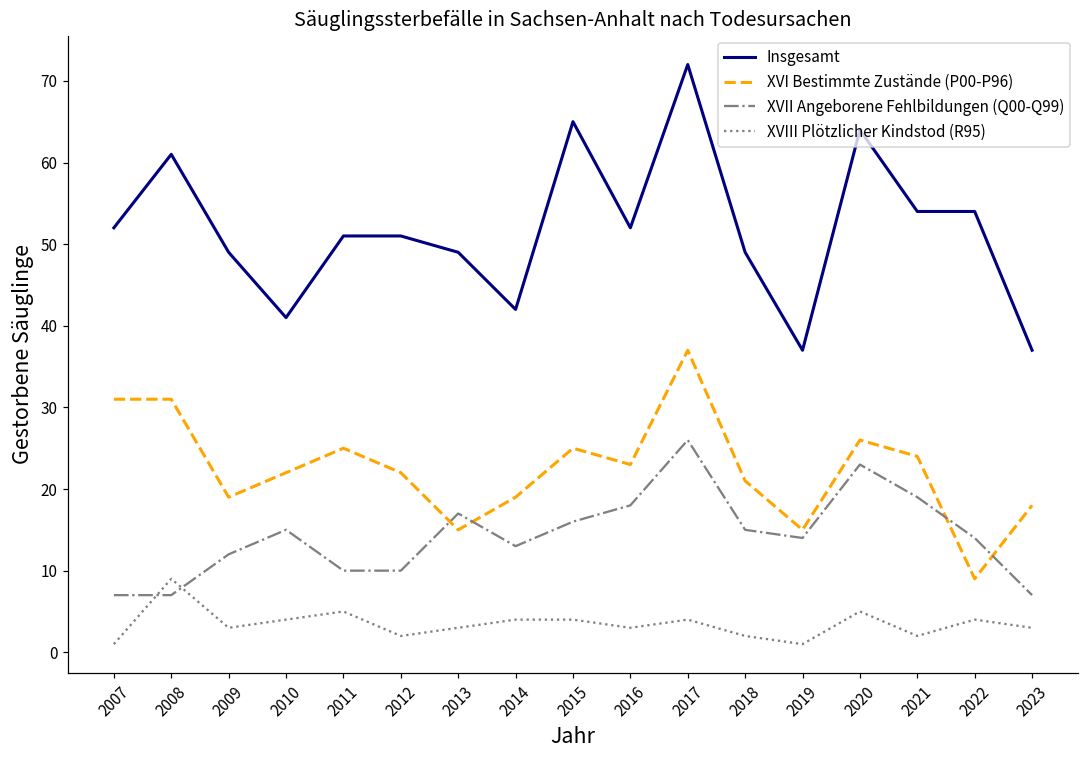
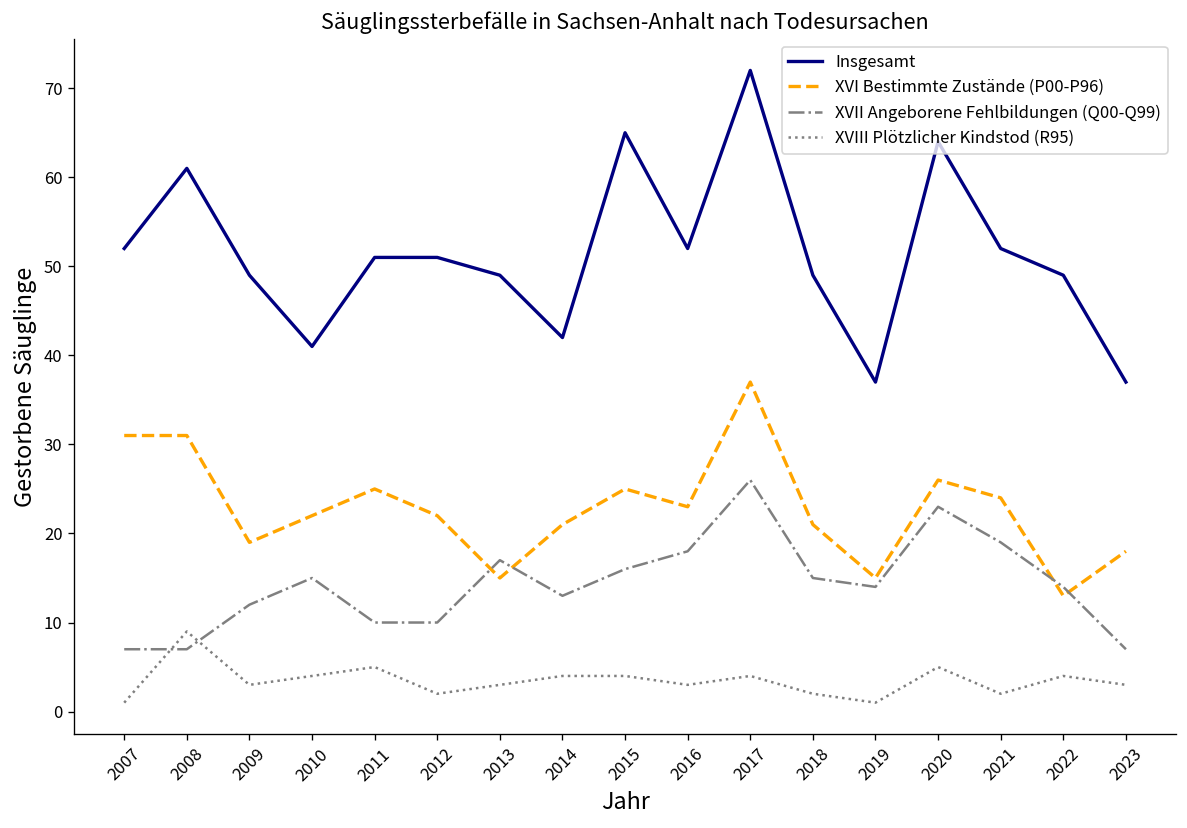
  {
    "Insgesamt": {
      "2007": 52,
      "2008": 61,
      "2009": 49,
      "2010": 41,
      "2011": 51,
      "2012": 51,
      "2013": 49,
      "2014": 42,
      "2015": 65,
      "2016": 52,
      "2017": 72,
      "2018": 49,
      "2019": 37,
-     "2021": 54,
-     "2022": 54,
+     "2021": 52,
+     "2022": 49,
      "2023": 37
    },
    "XVI Bestimmte Zustände (P00-P96)": {
      "2007": 31,
      "2008": 31,
      "2009": 19,
      "2010": 22,
      "2011": 25,
      "2012": 22,
      "2013": 15,
-     "2014": 19,
+     "2014": 21,
      "2015": 25,
      "2016": 23,
      "2017": 37,
      "2018": 21,
      "2019": 15,
      "2020": 26,
      "2021": 24,
-     "2022": 9,
+     "2022": 13,
      "2023": 18
    }
  }
